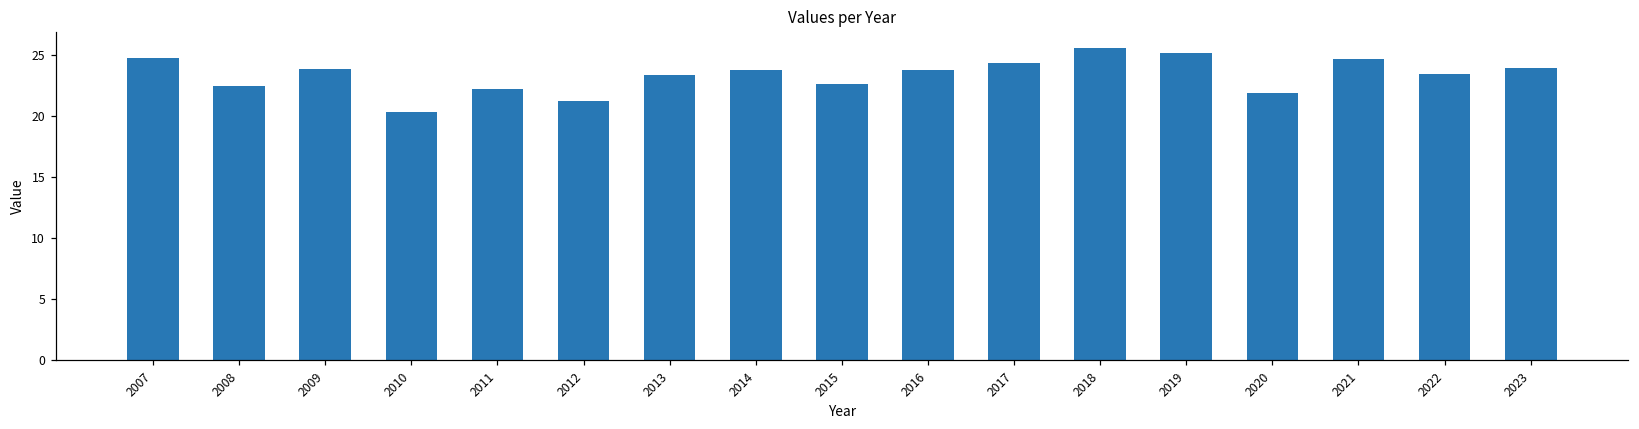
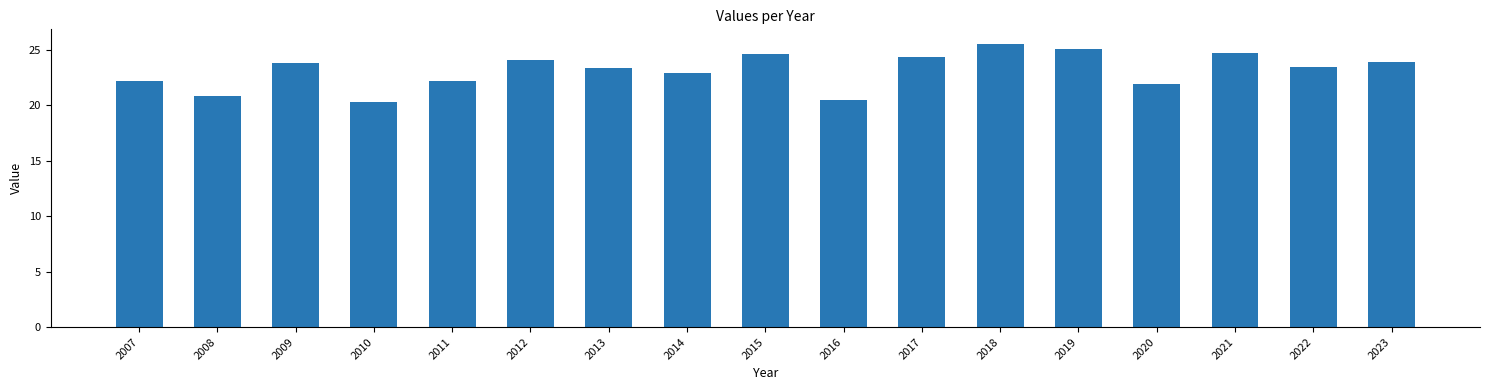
  {
-   "2007": 24.7,
-   "2008": 22.5,
+   "2007": 22.2,
+   "2008": 20.8,
    "2009": 23.8,
    "2010": 20.3,
    "2011": 22.2,
-   "2012": 21.2,
+   "2012": 24.0,
    "2013": 23.3,
-   "2014": 23.7,
-   "2015": 22.6,
-   "2016": 23.7,
+   "2014": 22.9,
+   "2015": 24.6,
+   "2016": 20.4,
    "2017": 24.3,
    "2018": 25.6,
    "2019": 25.1,
    "2020": 21.9,
    "2021": 24.7,
    "2022": 23.4,
    "2023": 23.9
  }
